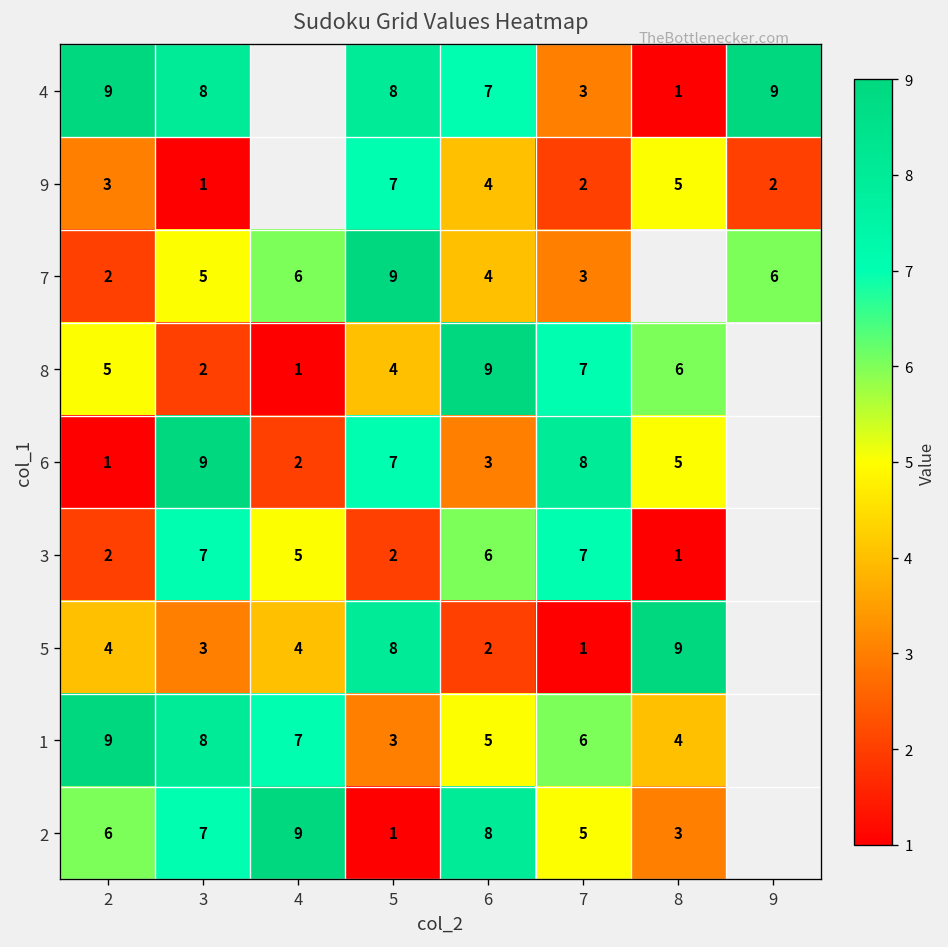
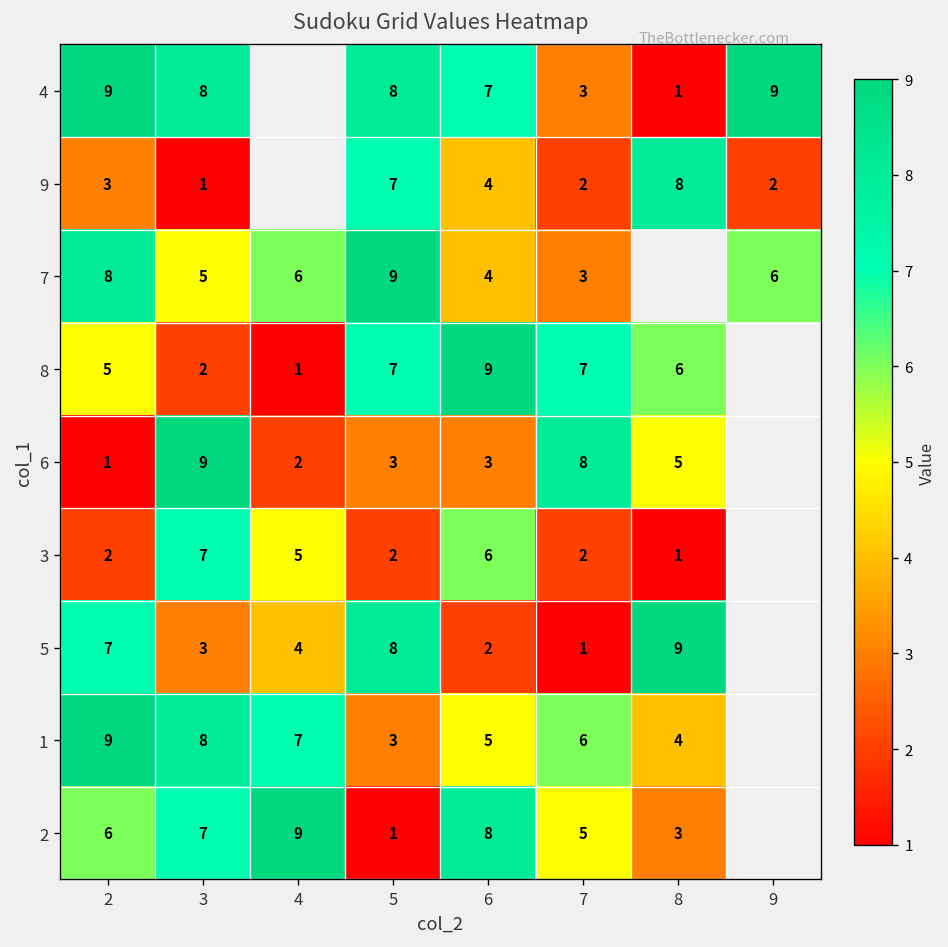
  {
    "4": {
      "2": 9,
      "3": 8,
      "5": 8,
      "6": 7,
      "7": 3,
      "8": 1,
      "9": 9
    },
    "9": {
      "2": 3,
      "3": 1,
      "5": 7,
      "6": 4,
      "7": 2,
-     "8": 5,
+     "8": 8,
      "9": 2
    },
    "7": {
-     "2": 2,
+     "2": 8,
      "3": 5,
      "4": 6,
      "5": 9,
      "6": 4,
      "7": 3,
      "9": 6
    },
    "8": {
      "2": 5,
      "3": 2,
      "4": 1,
-     "5": 4,
+     "5": 7,
      "6": 9,
      "7": 7,
      "8": 6
    },
    "6": {
      "2": 1,
      "3": 9,
      "4": 2,
-     "5": 7,
+     "5": 3,
      "6": 3,
      "7": 8,
      "8": 5
    },
    "3": {
      "2": 2,
      "3": 7,
      "4": 5,
      "5": 2,
      "6": 6,
-     "7": 7,
+     "7": 2,
      "8": 1
    },
    "5": {
-     "2": 4,
+     "2": 7,
      "3": 3,
      "4": 4,
      "5": 8,
      "6": 2,
      "7": 1,
      "8": 9
    },
    "1": {
      "2": 9,
      "3": 8,
      "4": 7,
      "5": 3,
      "6": 5,
      "7": 6,
      "8": 4
    },
    "2": {
      "2": 6,
      "3": 7,
      "4": 9,
      "5": 1,
      "6": 8,
      "7": 5,
      "8": 3
    }
  }
